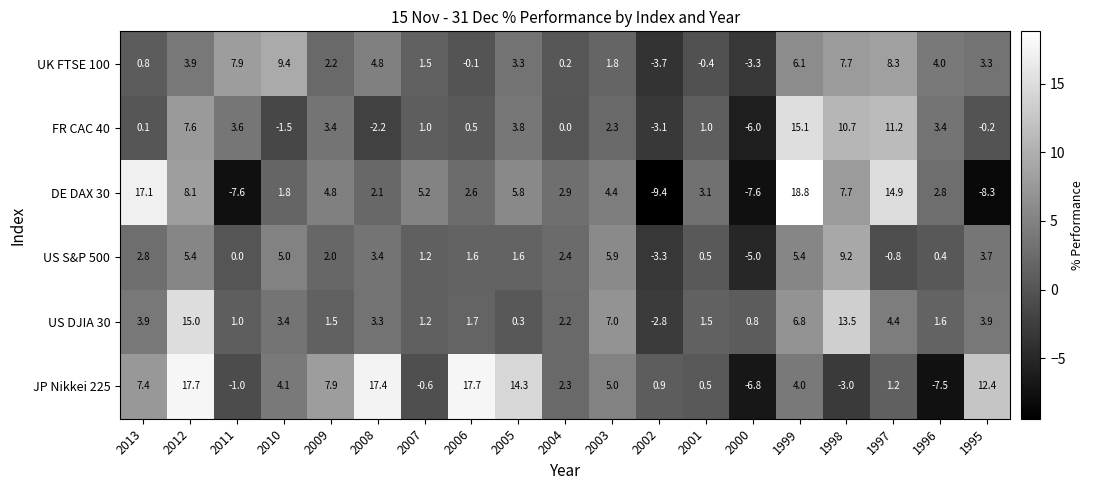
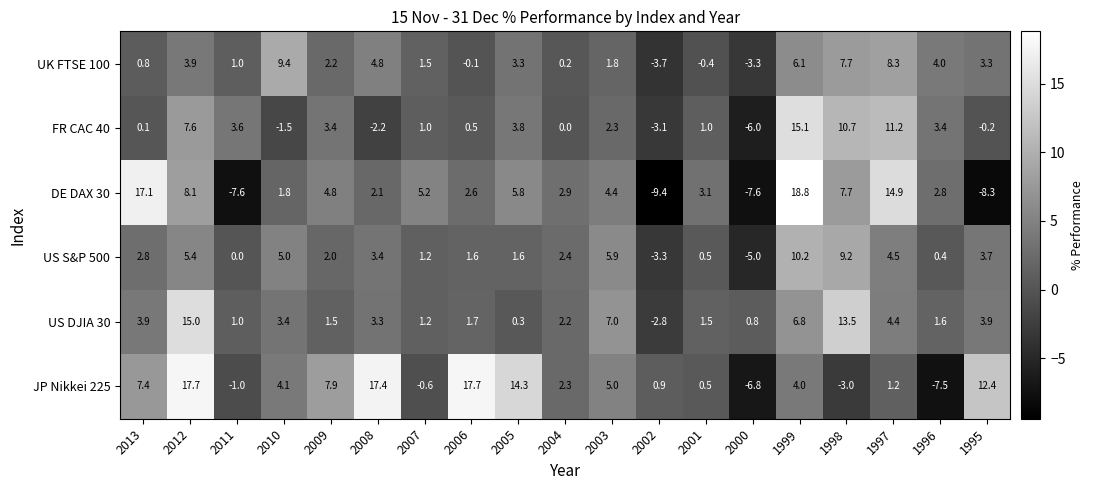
  {
    "UK FTSE 100": {
      "2013": 0.8,
      "2012": 3.9,
-     "2011": 7.9,
+     "2011": 1.0,
      "2010": 9.4,
      "2009": 2.2,
      "2008": 4.8,
      "2007": 1.5,
      "2006": -0.1,
      "2005": 3.3,
      "2004": 0.2,
      "2003": 1.8,
      "2002": -3.7,
      "2001": -0.4,
      "2000": -3.3,
      "1999": 6.1,
      "1998": 7.7,
      "1997": 8.3,
      "1996": 4.0,
      "1995": 3.3
    },
    "FR CAC 40": {
      "2013": 0.1,
      "2012": 7.6,
      "2011": 3.6,
      "2010": -1.5,
      "2009": 3.4,
      "2008": -2.2,
      "2007": 1.0,
      "2006": 0.5,
      "2005": 3.8,
      "2004": 0.0,
      "2003": 2.3,
      "2002": -3.1,
      "2001": 1.0,
      "2000": -6.0,
      "1999": 15.1,
      "1998": 10.7,
      "1997": 11.2,
      "1996": 3.4,
      "1995": -0.2
    },
    "DE DAX 30": {
      "2013": 17.1,
      "2012": 8.1,
      "2011": -7.6,
      "2010": 1.8,
      "2009": 4.8,
      "2008": 2.1,
      "2007": 5.2,
      "2006": 2.6,
      "2005": 5.8,
      "2004": 2.9,
      "2003": 4.4,
      "2002": -9.4,
      "2001": 3.1,
      "2000": -7.6,
      "1999": 18.8,
      "1998": 7.7,
      "1997": 14.9,
      "1996": 2.8,
      "1995": -8.3
    },
    "US S&P 500": {
      "2013": 2.8,
      "2012": 5.4,
      "2011": 0.0,
      "2010": 5.0,
      "2009": 2.0,
      "2008": 3.4,
      "2007": 1.2,
      "2006": 1.6,
      "2005": 1.6,
      "2004": 2.4,
      "2003": 5.9,
      "2002": -3.3,
      "2001": 0.5,
      "2000": -5.0,
-     "1999": 5.4,
+     "1999": 10.2,
      "1998": 9.2,
-     "1997": -0.8,
+     "1997": 4.5,
      "1996": 0.4,
      "1995": 3.7
    },
    "US DJIA 30": {
      "2013": 3.9,
      "2012": 15.0,
      "2011": 1.0,
      "2010": 3.4,
      "2009": 1.5,
      "2008": 3.3,
      "2007": 1.2,
      "2006": 1.7,
      "2005": 0.3,
      "2004": 2.2,
      "2003": 7.0,
      "2002": -2.8,
      "2001": 1.5,
      "2000": 0.8,
      "1999": 6.8,
      "1998": 13.5,
      "1997": 4.4,
      "1996": 1.6,
      "1995": 3.9
    },
    "JP Nikkei 225": {
      "2013": 7.4,
      "2012": 17.7,
      "2011": -1.0,
      "2010": 4.1,
      "2009": 7.9,
      "2008": 17.4,
      "2007": -0.6,
      "2006": 17.7,
      "2005": 14.3,
      "2004": 2.3,
      "2003": 5.0,
      "2002": 0.9,
      "2001": 0.5,
      "2000": -6.8,
      "1999": 4.0,
      "1998": -3.0,
      "1997": 1.2,
      "1996": -7.5,
      "1995": 12.4
    }
  }
